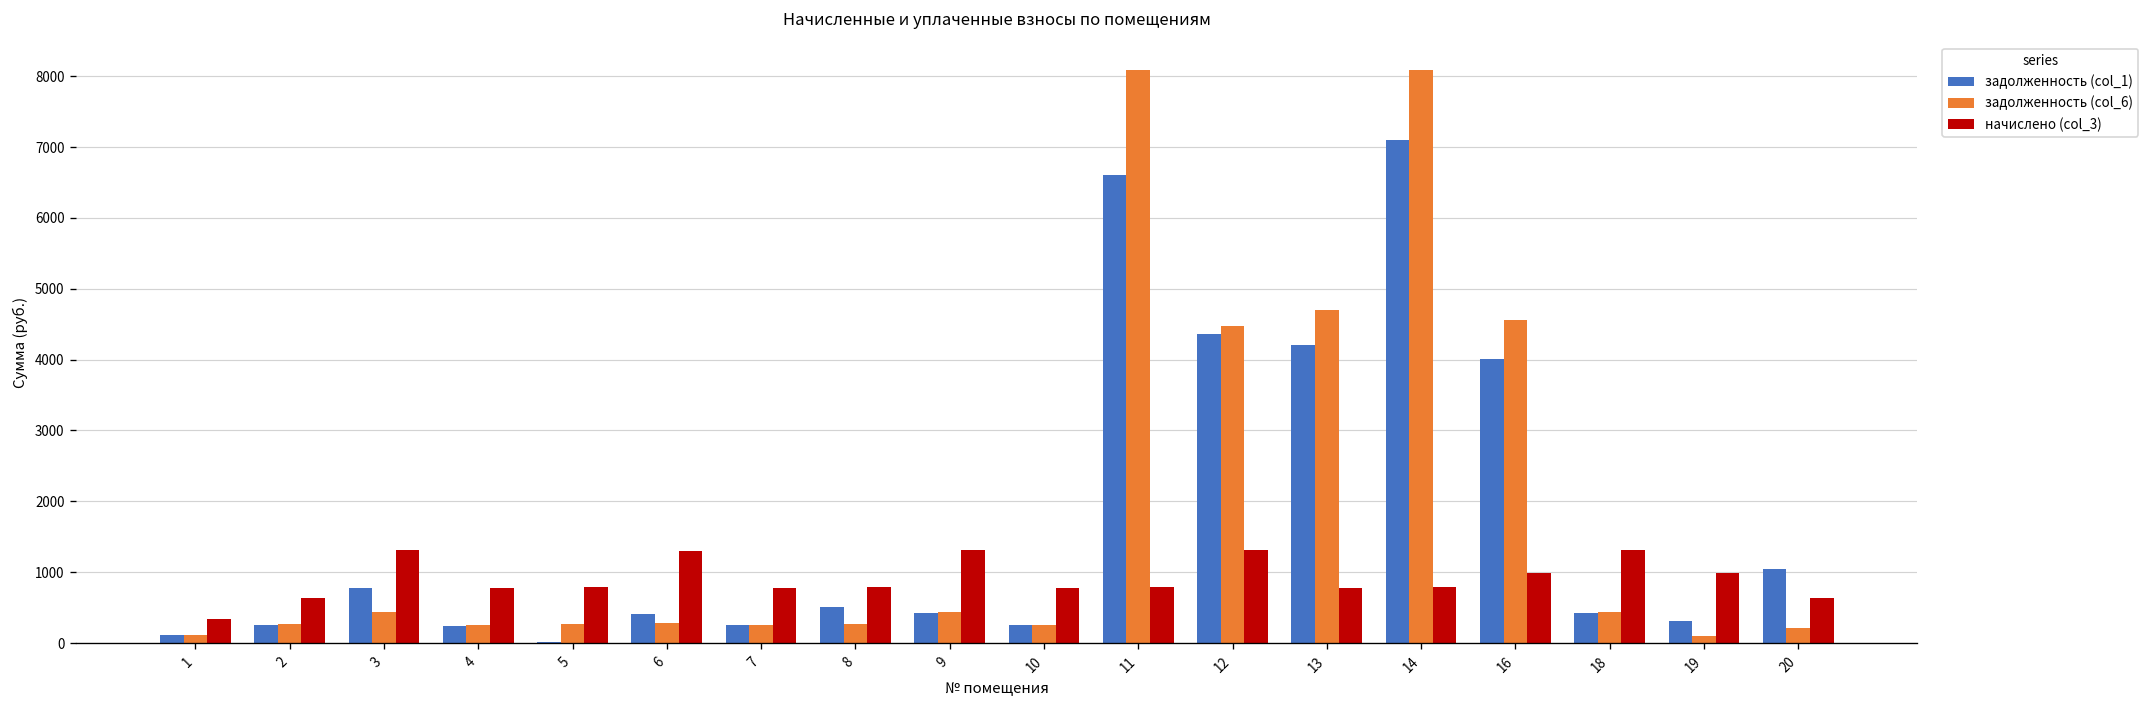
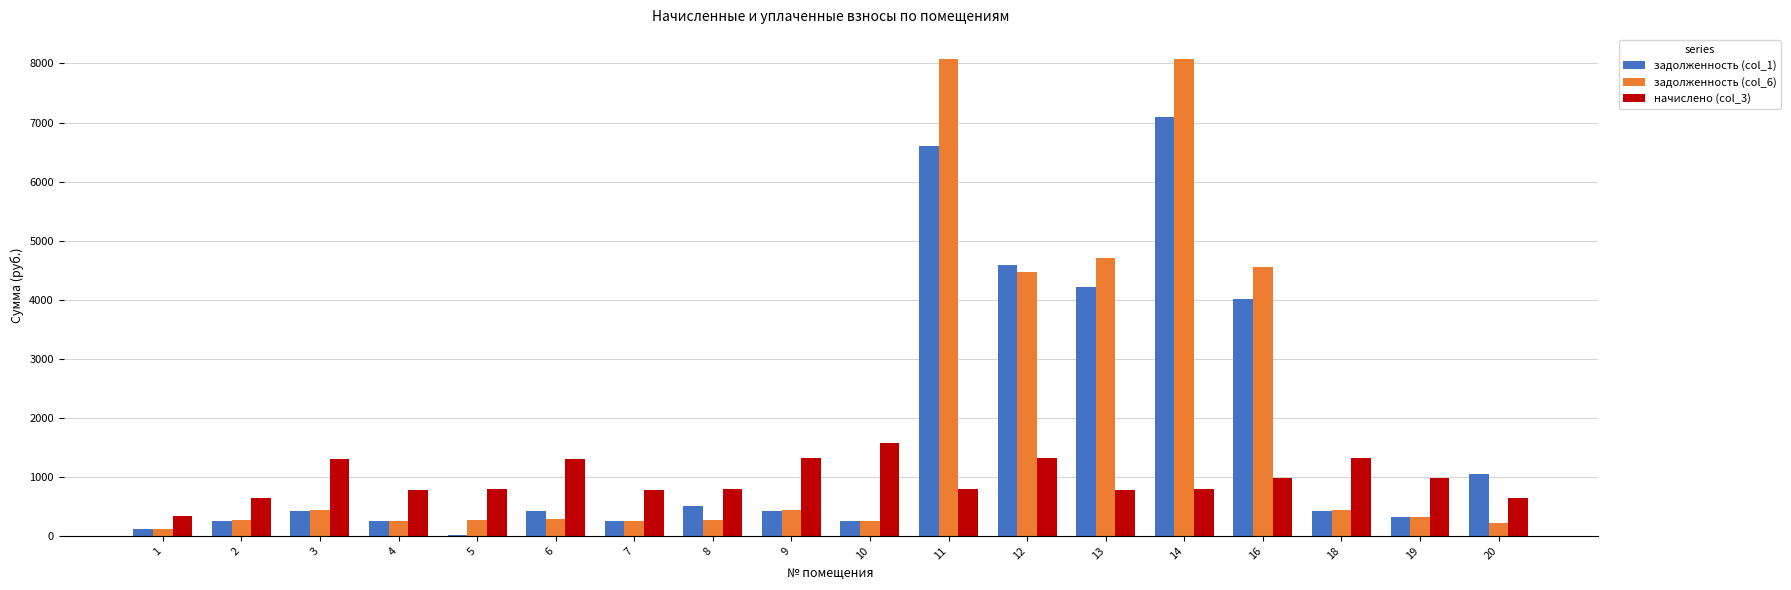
  {
    "задолженность (col_1)": {
      "1": 100,
      "2": 300,
-     "3": 800,
+     "3": 400,
      "4": 200,
      "6": 400,
      "7": 200,
      "8": 500,
      "9": 400,
      "10": 200,
      "11": 6600,
-     "12": 4400,
+     "12": 4600,
      "13": 4200,
      "14": 7100,
      "16": 4000,
      "18": 400,
      "19": 300,
      "20": 1000
    },
    "задолженность (col_6)": {
      "1": 100,
      "2": 300,
      "3": 400,
      "4": 300,
      "5": 300,
      "6": 300,
      "7": 300,
      "8": 300,
      "9": 400,
      "10": 300,
      "11": 8100,
      "12": 4500,
      "13": 4700,
      "14": 8100,
      "16": 4600,
      "18": 400,
-     "19": 100,
+     "19": 300,
      "20": 200
    },
    "начислено (col_3)": {
      "1": 300,
      "2": 600,
      "3": 1300,
      "4": 800,
      "5": 800,
      "6": 1300,
      "7": 800,
      "8": 800,
      "9": 1300,
-     "10": 800,
+     "10": 1600,
      "11": 800,
      "12": 1300,
      "13": 800,
      "14": 800,
      "16": 1000,
      "18": 1300,
      "19": 1000,
      "20": 600
    }
  }
